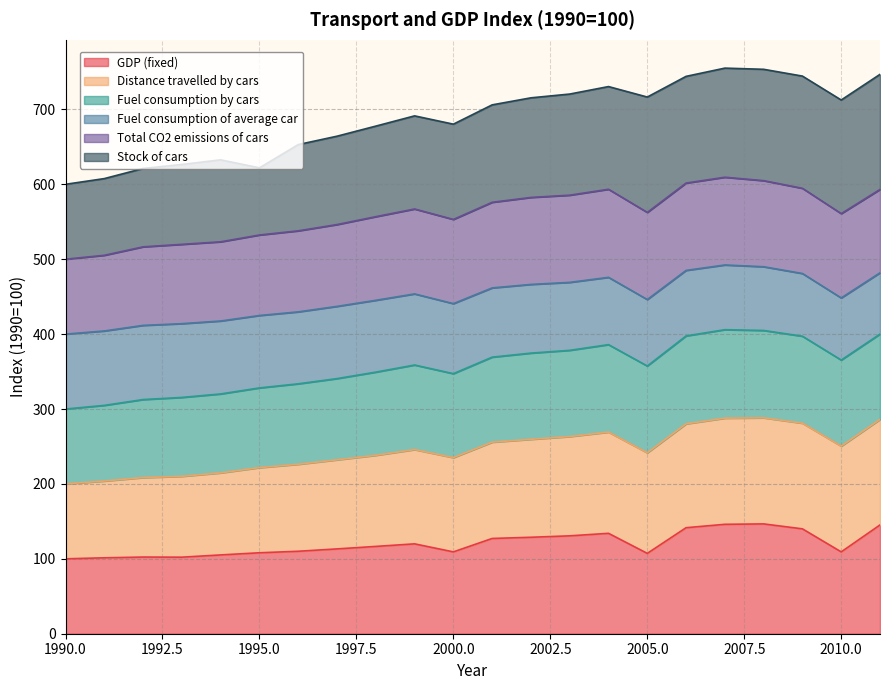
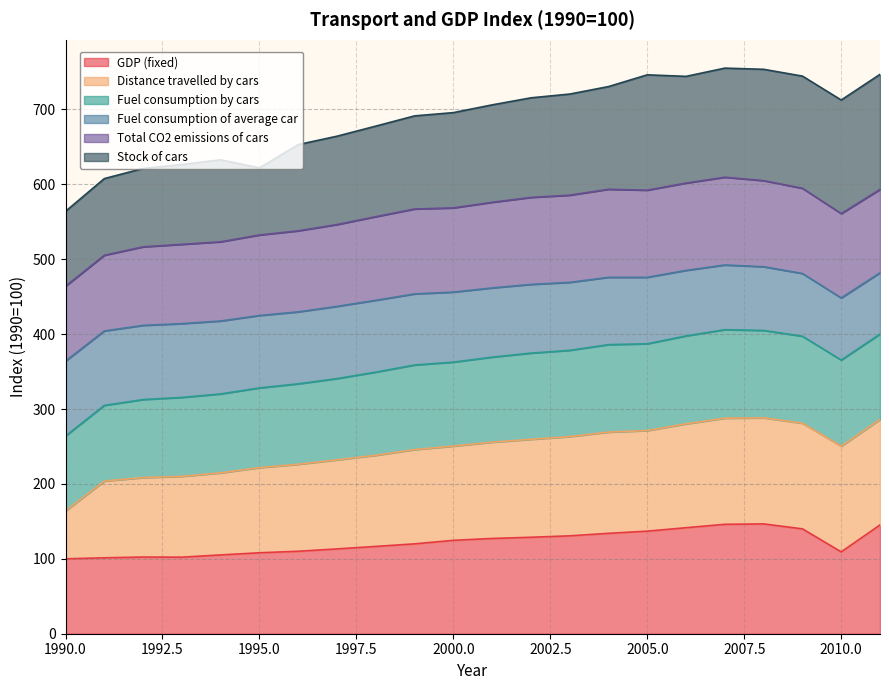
  {
    "GDP (fixed)": {
      "1990.0": 100,
      "1995.0": 110,
-     "2000.0": 110,
-     "2005.0": 110,
+     "2000.0": 120,
+     "2005.0": 140,
      "2010.0": 110
    },
    "Distance travelled by cars": {
-     "1990.0": 100,
+     "1990.0": 60,
      "1995.0": 110,
      "2000.0": 130,
      "2005.0": 130,
      "2010.0": 140
    },
    "Stock of cars": {
      "1990.0": 100,
      "2000.0": 130,
      "2005.0": 150,
      "2010.0": 150
    }
  }
